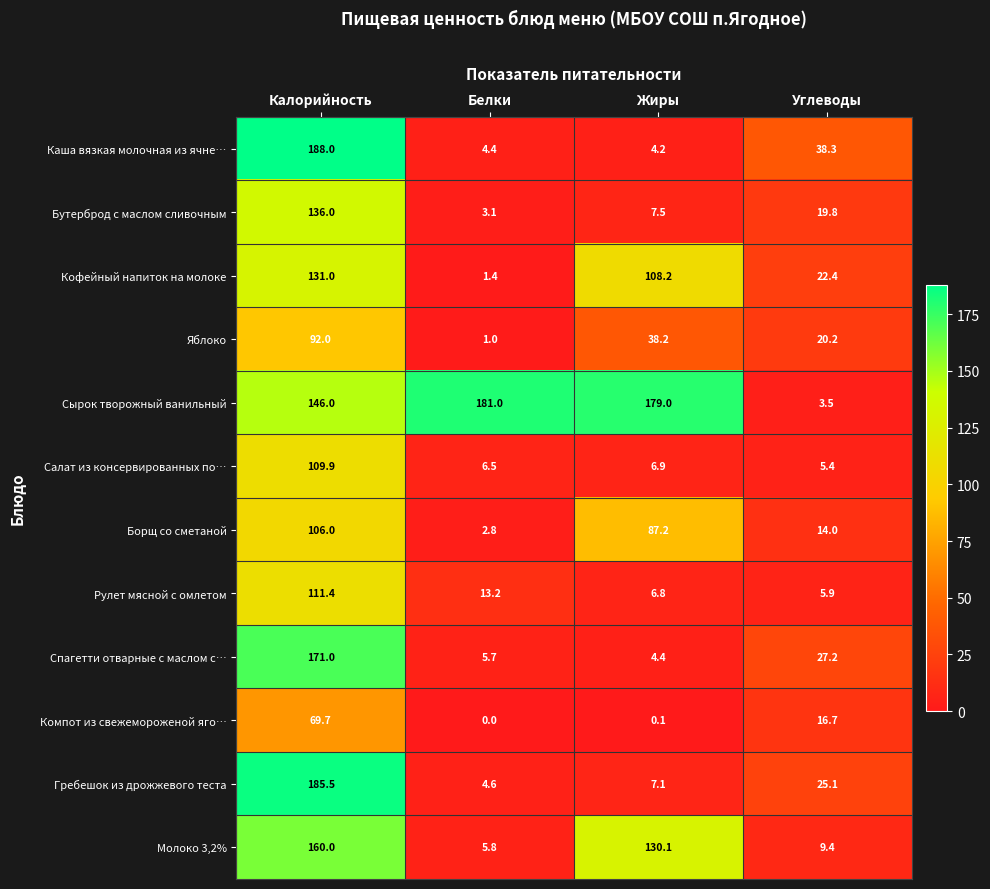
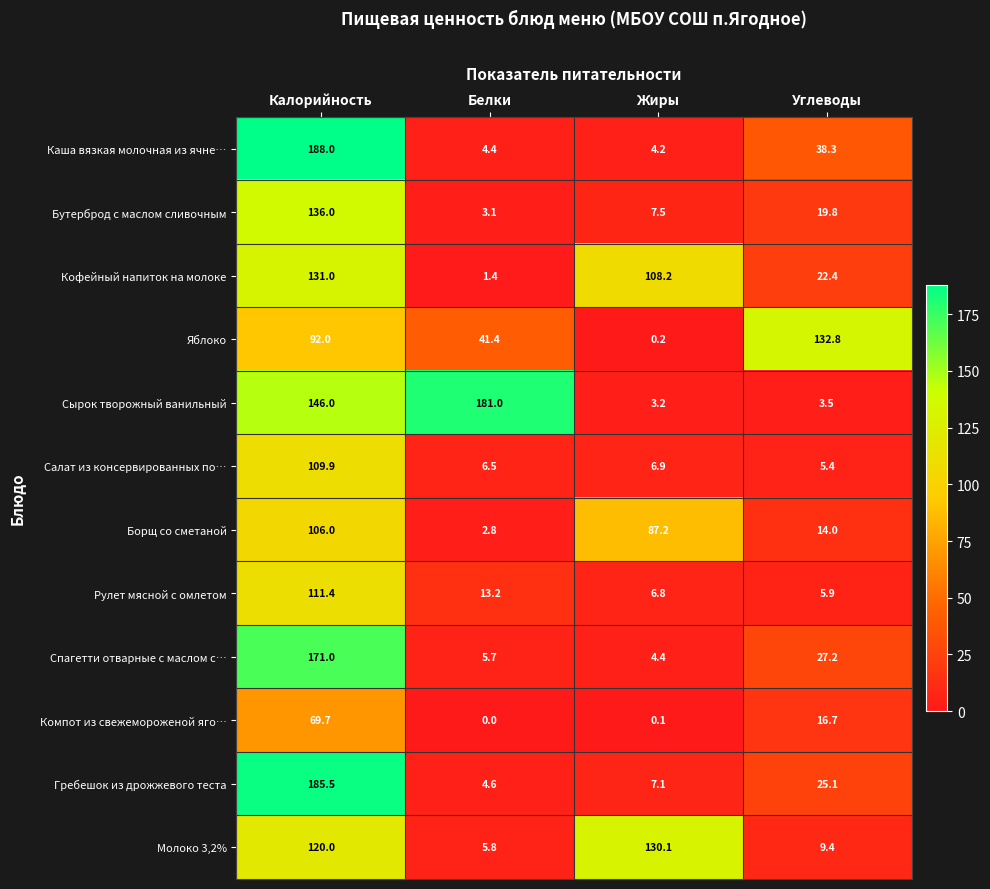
  {
    "Каша вязкая молочная из ячне…": {
      "Калорийность": 188.0,
      "Белки": 4.4,
      "Жиры": 4.2,
      "Углеводы": 38.3
    },
    "Бутерброд с маслом сливочным": {
      "Калорийность": 136.0,
      "Белки": 3.1,
      "Жиры": 7.5,
      "Углеводы": 19.8
    },
    "Кофейный напиток на молоке": {
      "Калорийность": 131.0,
      "Белки": 1.4,
      "Жиры": 108.2,
      "Углеводы": 22.4
    },
    "Яблоко": {
      "Калорийность": 92.0,
-     "Белки": 1.0,
-     "Жиры": 38.2,
-     "Углеводы": 20.2
+     "Белки": 41.4,
+     "Жиры": 0.2,
+     "Углеводы": 132.8
    },
    "Сырок творожный ванильный": {
      "Калорийность": 146.0,
      "Белки": 181.0,
-     "Жиры": 179.0,
+     "Жиры": 3.2,
      "Углеводы": 3.5
    },
    "Салат из консервированных по…": {
      "Калорийность": 109.9,
      "Белки": 6.5,
      "Жиры": 6.9,
      "Углеводы": 5.4
    },
    "Борщ со сметаной": {
      "Калорийность": 106.0,
      "Белки": 2.8,
      "Жиры": 87.2,
      "Углеводы": 14.0
    },
    "Рулет мясной с омлетом": {
      "Калорийность": 111.4,
      "Белки": 13.2,
      "Жиры": 6.8,
      "Углеводы": 5.9
    },
    "Спагетти отварные с маслом с…": {
      "Калорийность": 171.0,
      "Белки": 5.7,
      "Жиры": 4.4,
      "Углеводы": 27.2
    },
    "Компот из свежемороженой яго…": {
      "Калорийность": 69.7,
      "Белки": 0.0,
      "Жиры": 0.1,
      "Углеводы": 16.7
    },
    "Гребешок из дрожжевого теста": {
      "Калорийность": 185.5,
      "Белки": 4.6,
      "Жиры": 7.1,
      "Углеводы": 25.1
    },
    "Молоко 3,2%": {
-     "Калорийность": 160.0,
+     "Калорийность": 120.0,
      "Белки": 5.8,
      "Жиры": 130.1,
      "Углеводы": 9.4
    }
  }
